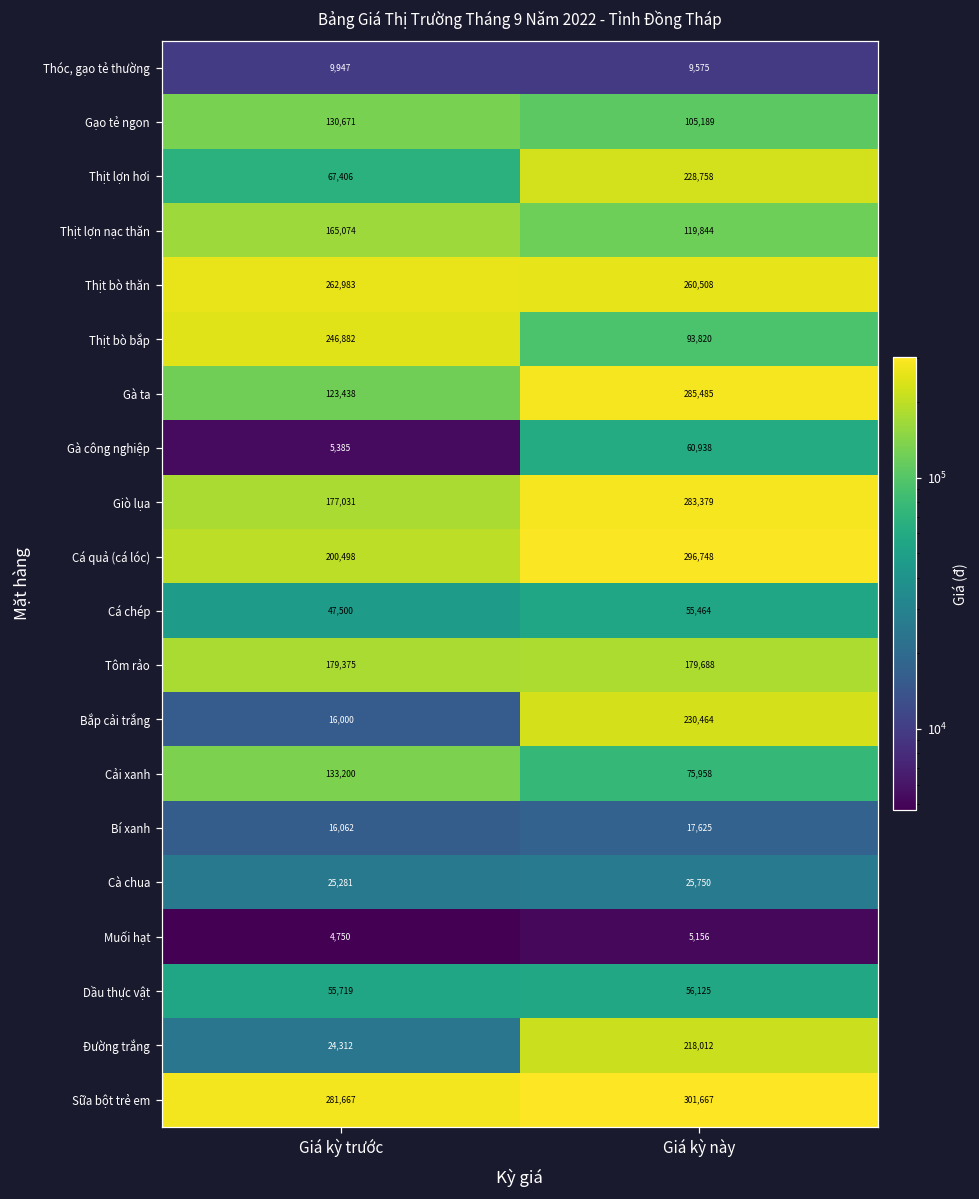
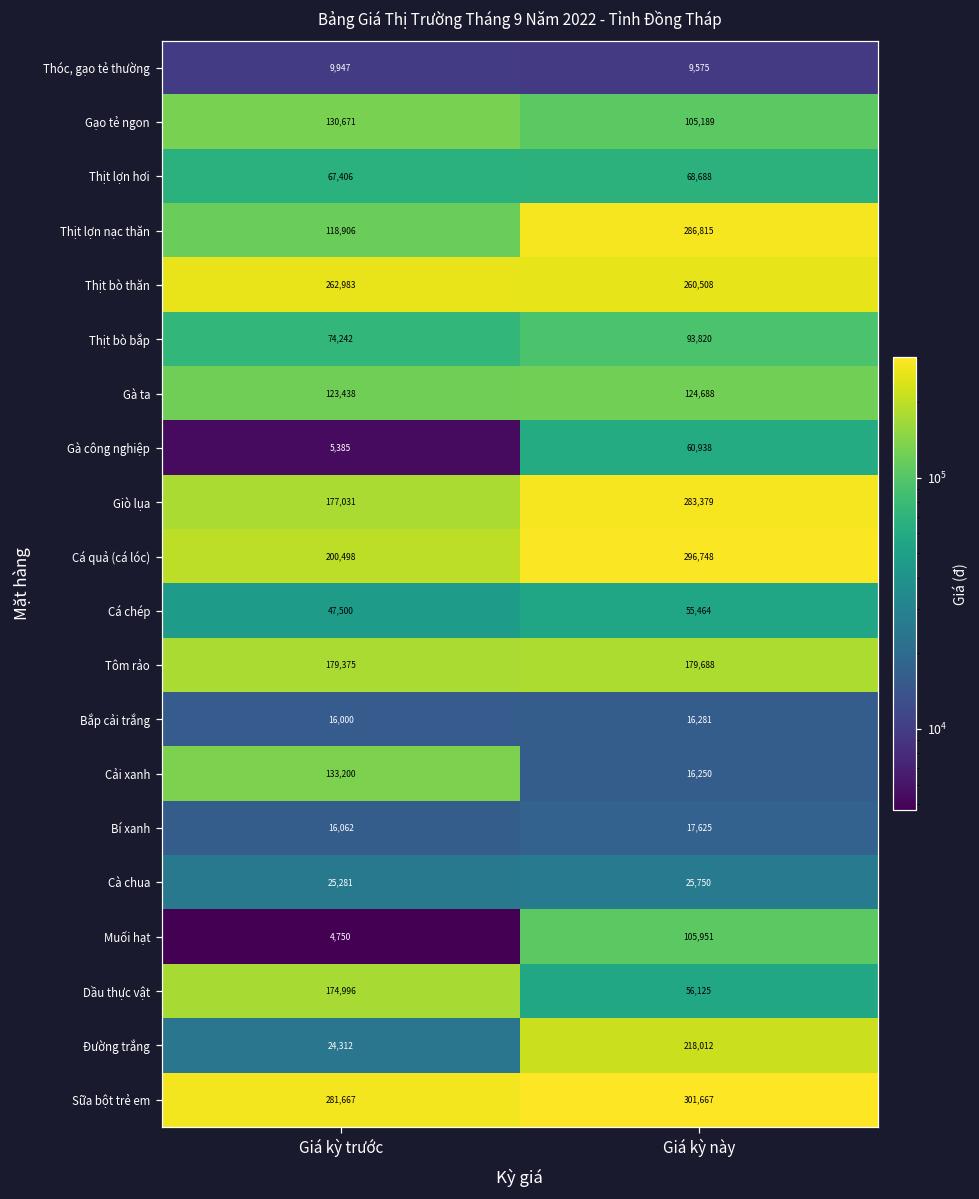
  {
    "Thóc, gạo tẻ thường": {
      "Giá kỳ trước": "9,947",
      "Giá kỳ này": "9,575"
    },
    "Gạo tẻ ngon": {
      "Giá kỳ trước": "130,671",
      "Giá kỳ này": "105,189"
    },
    "Thịt lợn hơi": {
      "Giá kỳ trước": "67,406",
-     "Giá kỳ này": "228,758"
+     "Giá kỳ này": "68,688"
    },
    "Thịt lợn nạc thăn": {
-     "Giá kỳ trước": "165,074",
-     "Giá kỳ này": "119,844"
+     "Giá kỳ trước": "118,906",
+     "Giá kỳ này": "286,815"
    },
    "Thịt bò thăn": {
      "Giá kỳ trước": "262,983",
      "Giá kỳ này": "260,508"
    },
    "Thịt bò bắp": {
-     "Giá kỳ trước": "246,882",
+     "Giá kỳ trước": "74,242",
      "Giá kỳ này": "93,820"
    },
    "Gà ta": {
      "Giá kỳ trước": "123,438",
-     "Giá kỳ này": "285,485"
+     "Giá kỳ này": "124,688"
    },
    "Gà công nghiệp": {
      "Giá kỳ trước": "5,385",
      "Giá kỳ này": "60,938"
    },
    "Giò lụa": {
      "Giá kỳ trước": "177,031",
      "Giá kỳ này": "283,379"
    },
    "Cá quả (cá lóc)": {
      "Giá kỳ trước": "200,498",
      "Giá kỳ này": "296,748"
    },
    "Cá chép": {
      "Giá kỳ trước": "47,500",
      "Giá kỳ này": "55,464"
    },
    "Tôm rảo": {
      "Giá kỳ trước": "179,375",
      "Giá kỳ này": "179,688"
    },
    "Bắp cải trắng": {
      "Giá kỳ trước": "16,000",
-     "Giá kỳ này": "230,464"
+     "Giá kỳ này": "16,281"
    },
    "Cải xanh": {
      "Giá kỳ trước": "133,200",
-     "Giá kỳ này": "75,958"
+     "Giá kỳ này": "16,250"
    },
    "Bí xanh": {
      "Giá kỳ trước": "16,062",
      "Giá kỳ này": "17,625"
    },
    "Cà chua": {
      "Giá kỳ trước": "25,281",
      "Giá kỳ này": "25,750"
    },
    "Muối hạt": {
      "Giá kỳ trước": "4,750",
-     "Giá kỳ này": "5,156"
+     "Giá kỳ này": "105,951"
    },
    "Dầu thực vật": {
-     "Giá kỳ trước": "55,719",
+     "Giá kỳ trước": "174,996",
      "Giá kỳ này": "56,125"
    },
    "Đường trắng": {
      "Giá kỳ trước": "24,312",
      "Giá kỳ này": "218,012"
    },
    "Sữa bột trẻ em": {
      "Giá kỳ trước": "281,667",
      "Giá kỳ này": "301,667"
    }
  }
